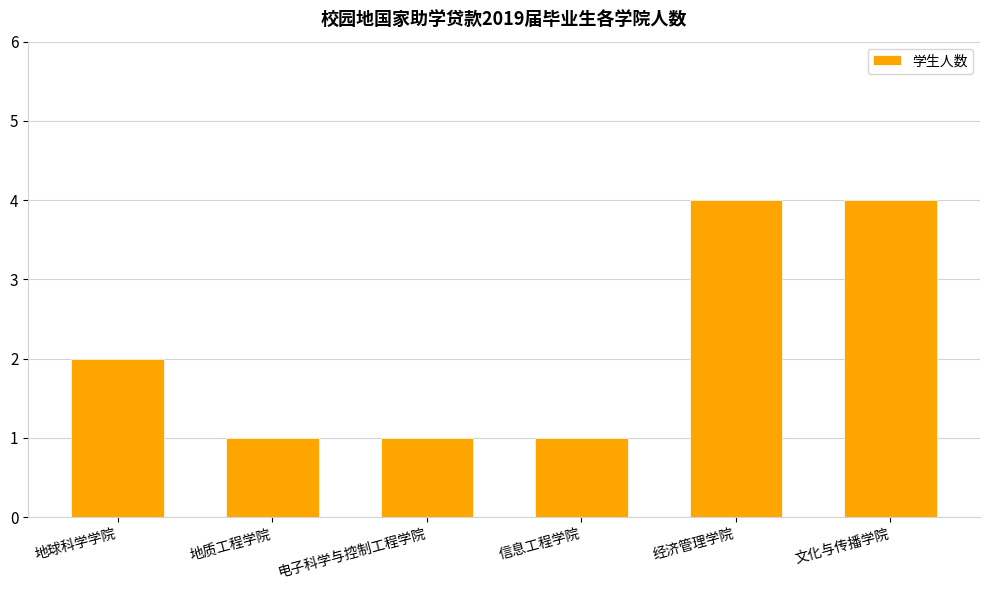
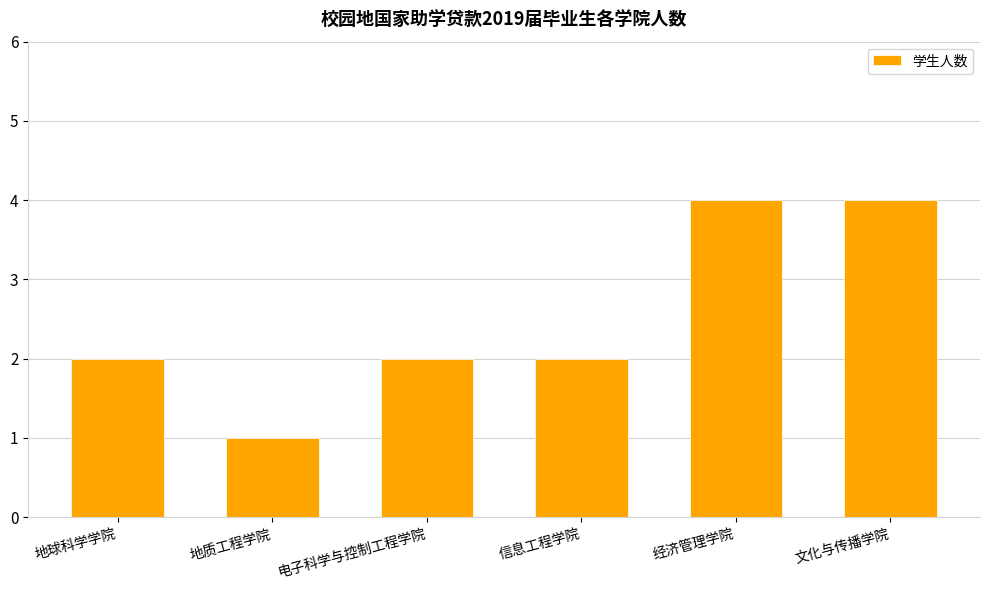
  {
    "地球科学学院": 2,
    "地质工程学院": 1,
-   "电子科学与控制工程学院": 1,
-   "信息工程学院": 1,
+   "电子科学与控制工程学院": 2,
+   "信息工程学院": 2,
    "经济管理学院": 4,
    "文化与传播学院": 4
  }
